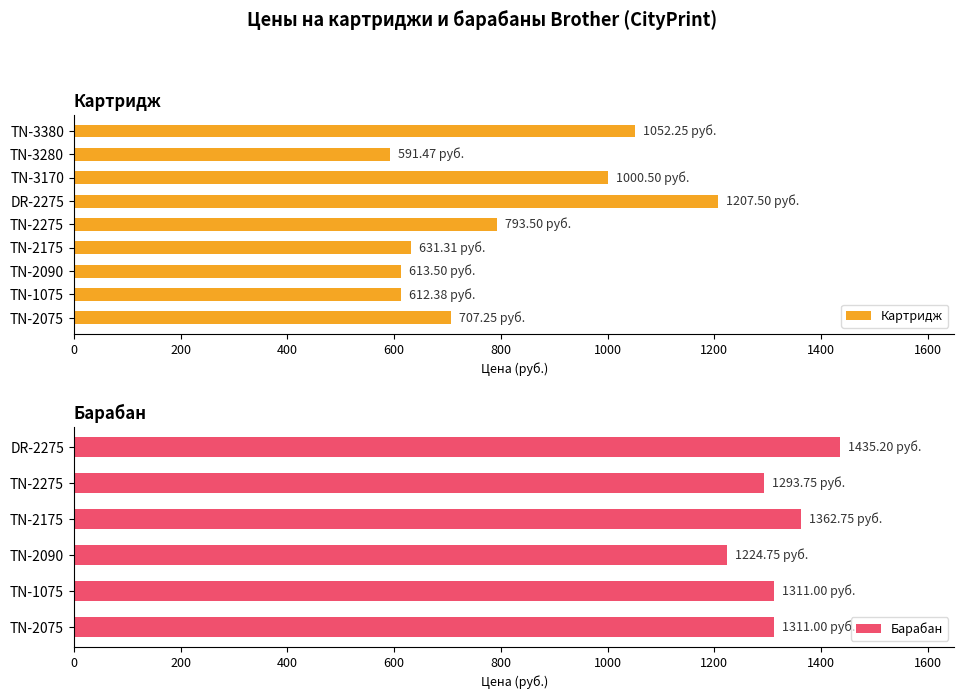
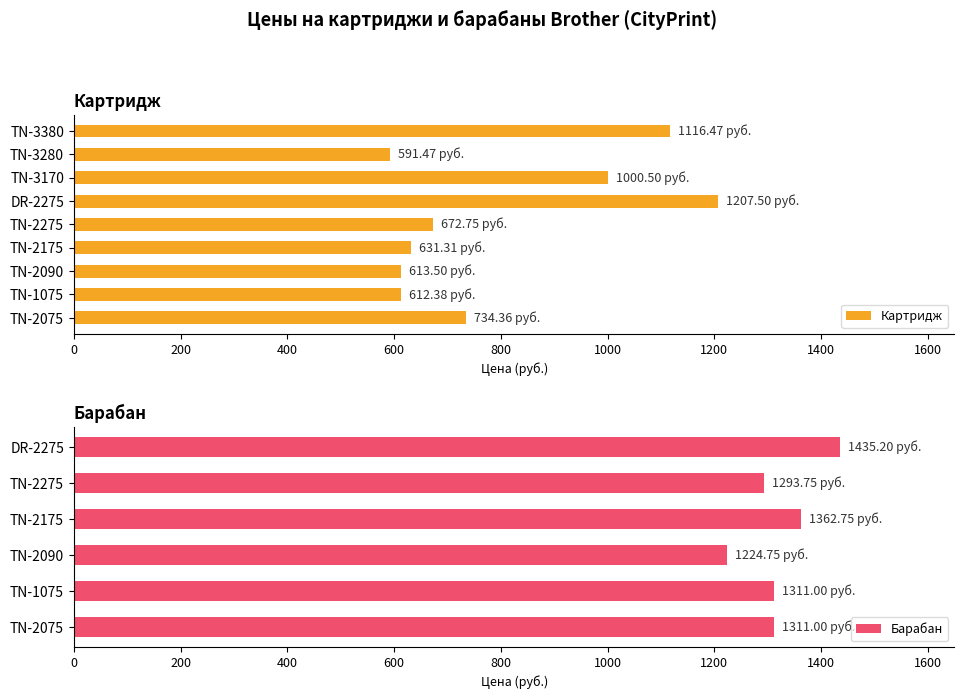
  {
    "Картридж": {
-     "TN-3380": 1052.25,
+     "TN-3380": 1116.47,
      "TN-3280": 591.47,
      "TN-3170": 1000.50,
      "DR-2275": 1207.50,
-     "TN-2275": 793.50,
+     "TN-2275": 672.75,
      "TN-2175": 631.31,
      "TN-2090": 613.50,
      "TN-1075": 612.38,
-     "TN-2075": 707.25
+     "TN-2075": 734.36
    },
    "Барабан": {
      "DR-2275": 1435.20,
      "TN-2275": 1293.75,
      "TN-2175": 1362.75,
      "TN-2090": 1224.75,
      "TN-1075": 1311.00
    }
  }
